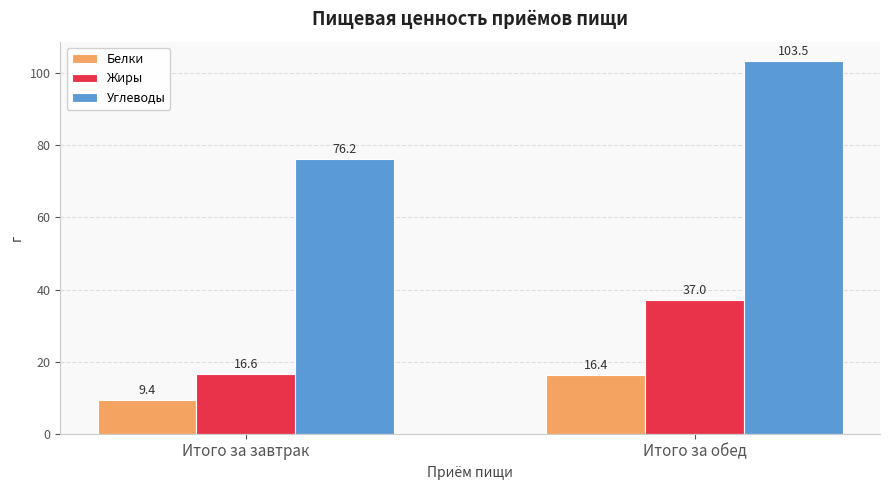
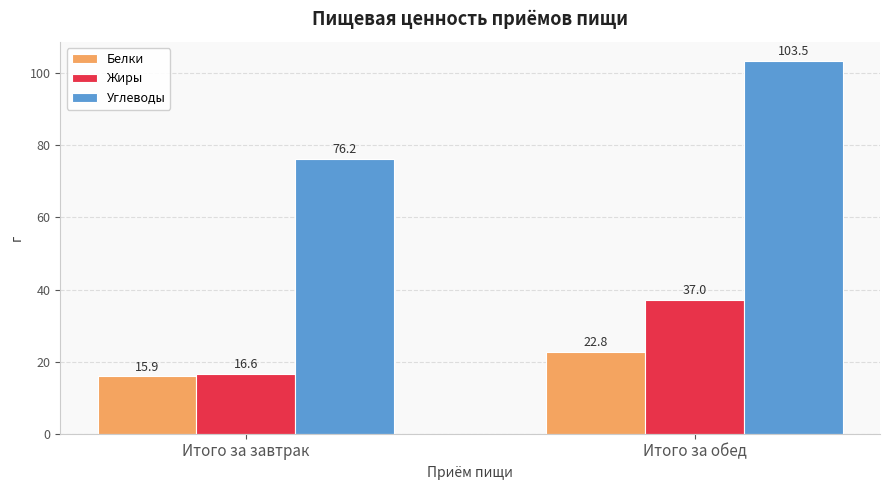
  {
    "Белки": {
-     "Итого за завтрак": 9.4,
-     "Итого за обед": 16.4
+     "Итого за завтрак": 15.9,
+     "Итого за обед": 22.8
    },
    "Жиры": {
      "Итого за завтрак": 16.6,
      "Итого за обед": 37.0
    },
    "Углеводы": {
      "Итого за завтрак": 76.2,
      "Итого за обед": 103.5
    }
  }
